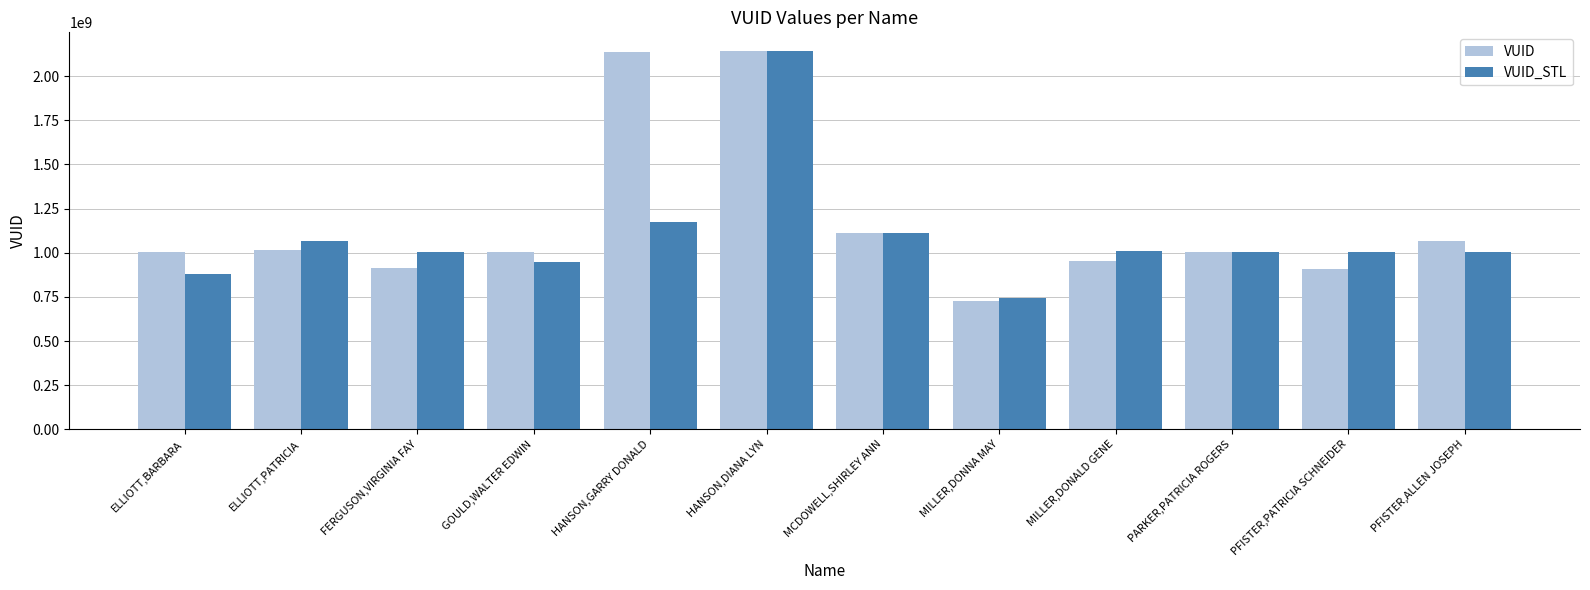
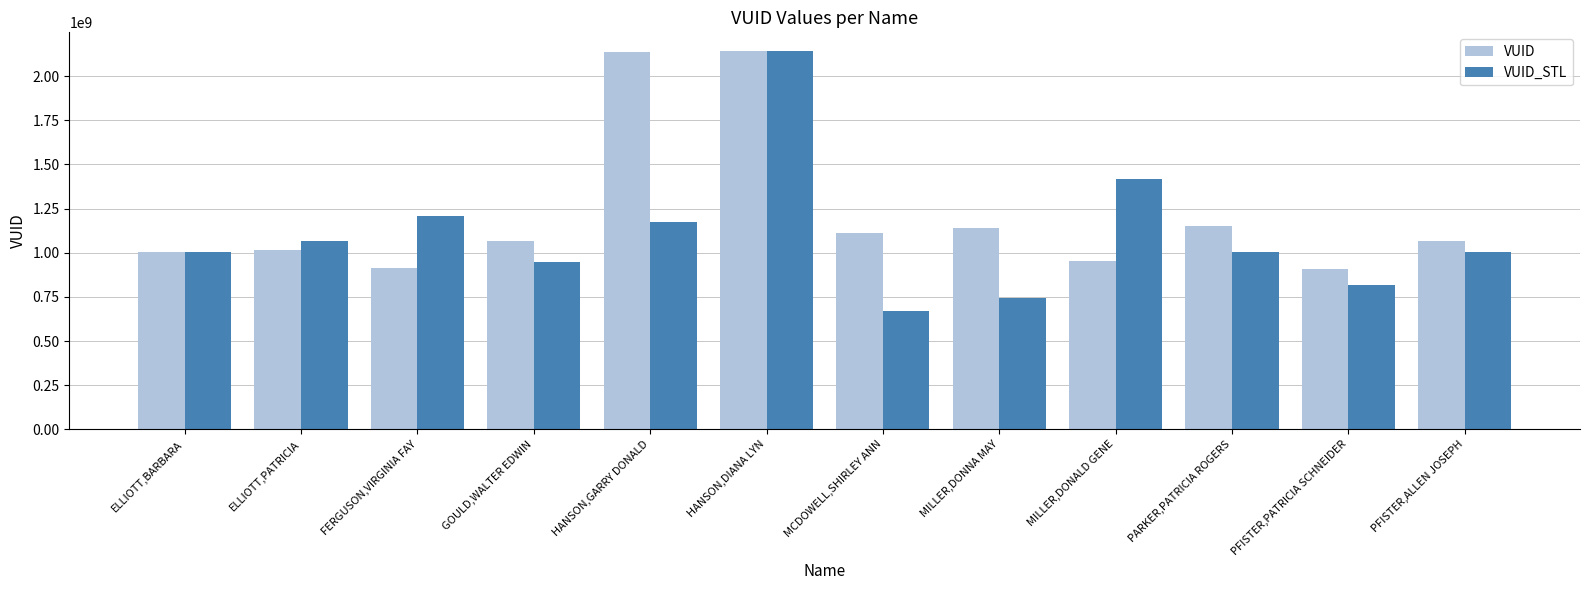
  {
    "VUID": {
      "ELLIOTT,BARBARA": 1010000000,
      "ELLIOTT,PATRICIA": 1010000000,
      "FERGUSON,VIRGINIA FAY": 910000000,
-     "GOULD,WALTER EDWIN": 1010000000,
+     "GOULD,WALTER EDWIN": 1060000000,
      "HANSON,GARRY DONALD": 2140000000,
      "HANSON,DIANA LYN": 2140000000,
      "MCDOWELL,SHIRLEY ANN": 1110000000,
-     "MILLER,DONNA MAY": 730000000,
+     "MILLER,DONNA MAY": 1140000000,
      "MILLER,DONALD GENE": 960000000,
-     "PARKER,PATRICIA ROGERS": 1010000000,
+     "PARKER,PATRICIA ROGERS": 1150000000,
      "PFISTER,PATRICIA SCHNEIDER": 910000000,
      "PFISTER,ALLEN JOSEPH": 1060000000
    },
    "VUID_STL": {
-     "ELLIOTT,BARBARA": 880000000,
+     "ELLIOTT,BARBARA": 1010000000,
      "ELLIOTT,PATRICIA": 1070000000,
-     "FERGUSON,VIRGINIA FAY": 1010000000,
+     "FERGUSON,VIRGINIA FAY": 1210000000,
      "GOULD,WALTER EDWIN": 950000000,
      "HANSON,GARRY DONALD": 1170000000,
      "HANSON,DIANA LYN": 2140000000,
-     "MCDOWELL,SHIRLEY ANN": 1110000000,
+     "MCDOWELL,SHIRLEY ANN": 670000000,
      "MILLER,DONNA MAY": 740000000,
-     "MILLER,DONALD GENE": 1010000000,
+     "MILLER,DONALD GENE": 1420000000,
      "PARKER,PATRICIA ROGERS": 1010000000,
-     "PFISTER,PATRICIA SCHNEIDER": 1010000000,
+     "PFISTER,PATRICIA SCHNEIDER": 810000000,
      "PFISTER,ALLEN JOSEPH": 1010000000
    }
  }
